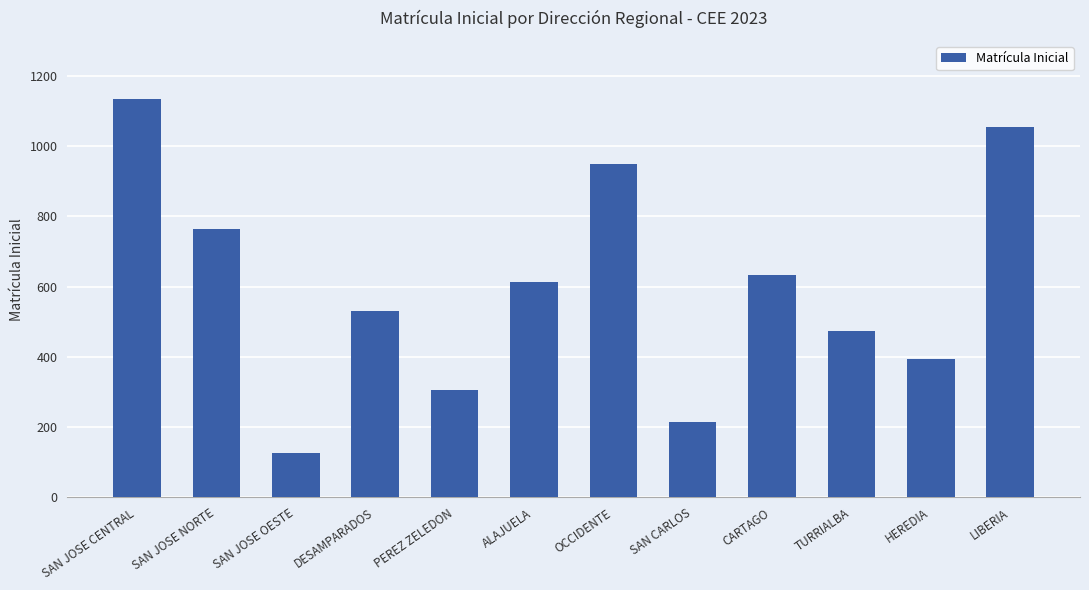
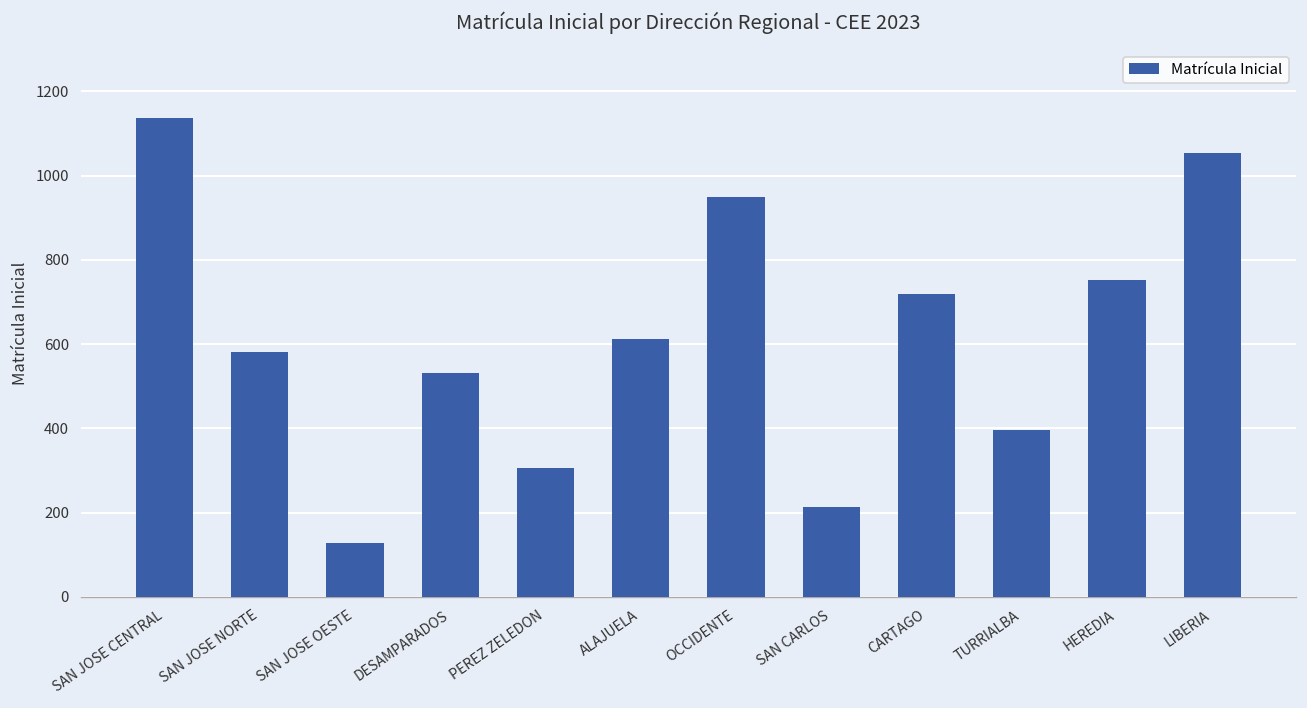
  {
    "SAN JOSE CENTRAL": 1140,
-   "SAN JOSE NORTE": 770,
+   "SAN JOSE NORTE": 580,
    "SAN JOSE OESTE": 130,
    "DESAMPARADOS": 530,
    "PEREZ ZELEDON": 310,
    "ALAJUELA": 610,
    "OCCIDENTE": 950,
    "SAN CARLOS": 210,
-   "CARTAGO": 630,
-   "TURRIALBA": 470,
-   "HEREDIA": 400,
+   "CARTAGO": 720,
+   "TURRIALBA": 400,
+   "HEREDIA": 750,
    "LIBERIA": 1050
  }
